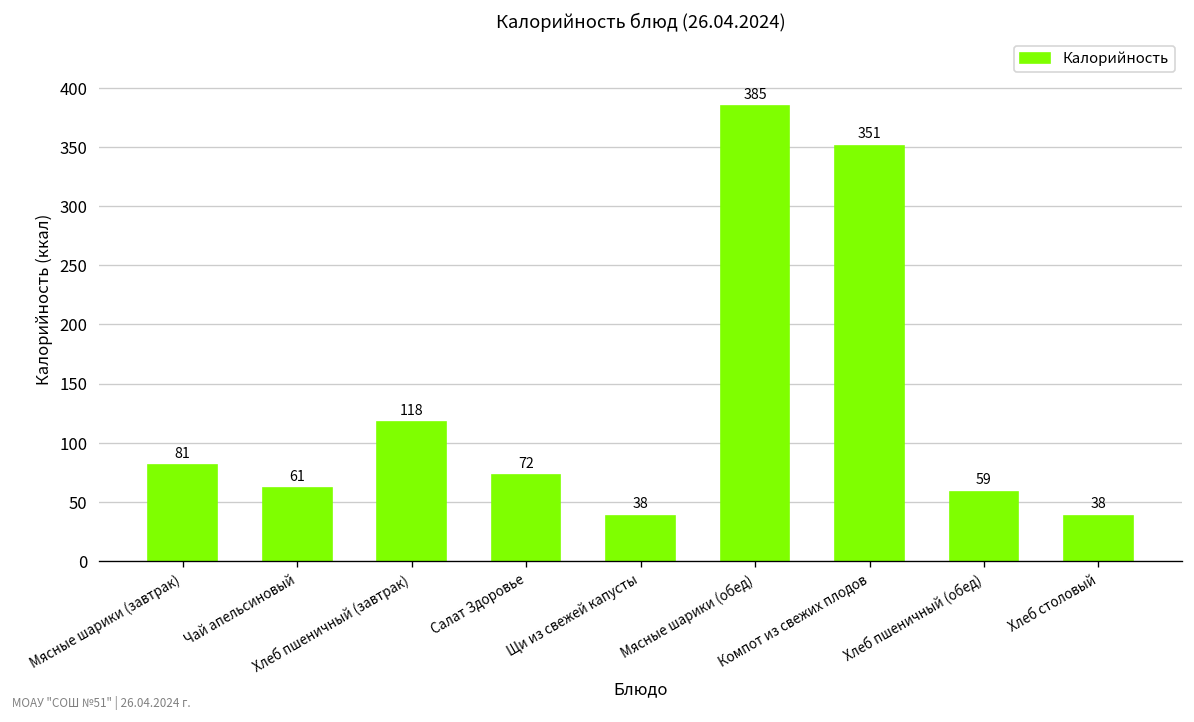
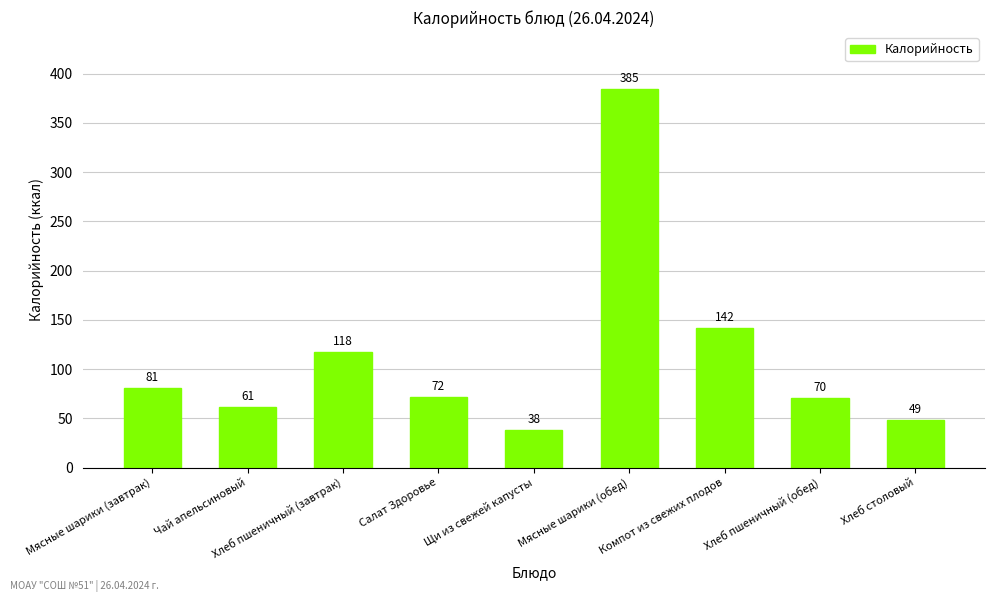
  {
    "Мясные шарики (завтрак)": 81,
    "Чай апельсиновый": 61,
    "Хлеб пшеничный (завтрак)": 118,
    "Салат Здоровье": 72,
    "Щи из свежей капусты": 38,
    "Мясные шарики (обед)": 385,
-   "Компот из свежих плодов": 351,
-   "Хлеб пшеничный (обед)": 59,
-   "Хлеб столовый": 38
+   "Компот из свежих плодов": 142,
+   "Хлеб пшеничный (обед)": 70,
+   "Хлеб столовый": 49
  }
